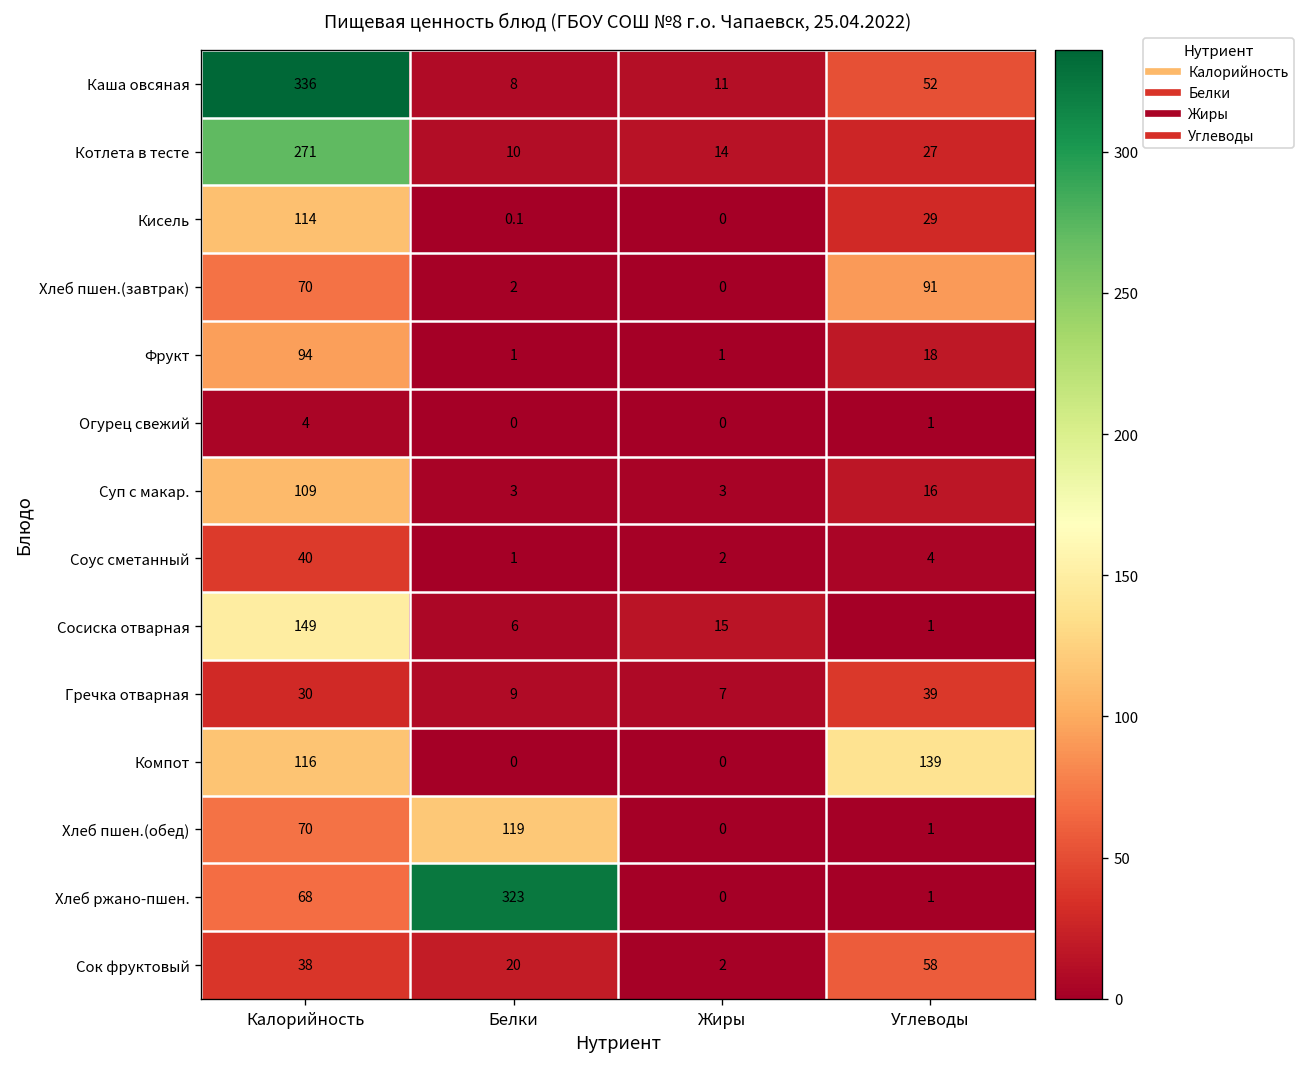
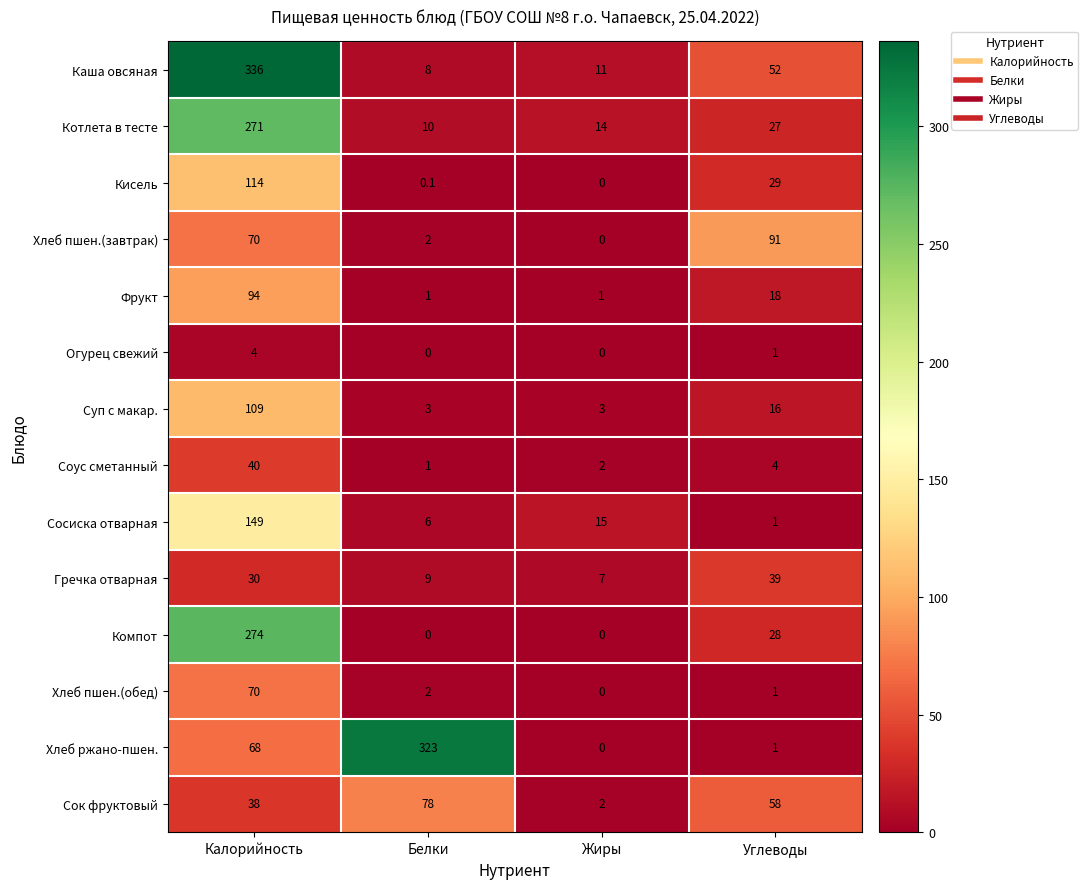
  {
    "Каша овсяная": {
      "Калорийность": 336,
      "Белки": 8,
      "Жиры": 11,
      "Углеводы": 52
    },
    "Котлета в тесте": {
      "Калорийность": 271,
      "Белки": 10,
      "Жиры": 14,
      "Углеводы": 27
    },
    "Кисель": {
      "Калорийность": 114,
      "Белки": 0.1,
      "Жиры": 0,
      "Углеводы": 29
    },
    "Хлеб пшен.(завтрак)": {
      "Калорийность": 70,
      "Белки": 2,
      "Жиры": 0,
      "Углеводы": 91
    },
    "Фрукт": {
      "Калорийность": 94,
      "Белки": 1,
      "Жиры": 1,
      "Углеводы": 18
    },
    "Огурец свежий": {
      "Калорийность": 4,
      "Белки": 0,
      "Жиры": 0,
      "Углеводы": 1
    },
    "Суп с макар.": {
      "Калорийность": 109,
      "Белки": 3,
      "Жиры": 3,
      "Углеводы": 16
    },
    "Соус сметанный": {
      "Калорийность": 40,
      "Белки": 1,
      "Жиры": 2,
      "Углеводы": 4
    },
    "Сосиска отварная": {
      "Калорийность": 149,
      "Белки": 6,
      "Жиры": 15,
      "Углеводы": 1
    },
    "Гречка отварная": {
      "Калорийность": 30,
      "Белки": 9,
      "Жиры": 7,
      "Углеводы": 39
    },
    "Компот": {
-     "Калорийность": 116,
+     "Калорийность": 274,
      "Белки": 0,
      "Жиры": 0,
-     "Углеводы": 139
+     "Углеводы": 28
    },
    "Хлеб пшен.(обед)": {
      "Калорийность": 70,
-     "Белки": 119,
+     "Белки": 2,
      "Жиры": 0,
      "Углеводы": 1
    },
    "Хлеб ржано-пшен.": {
      "Калорийность": 68,
      "Белки": 323,
      "Жиры": 0,
      "Углеводы": 1
    },
    "Сок фруктовый": {
      "Калорийность": 38,
-     "Белки": 20,
+     "Белки": 78,
      "Жиры": 2,
      "Углеводы": 58
    }
  }
